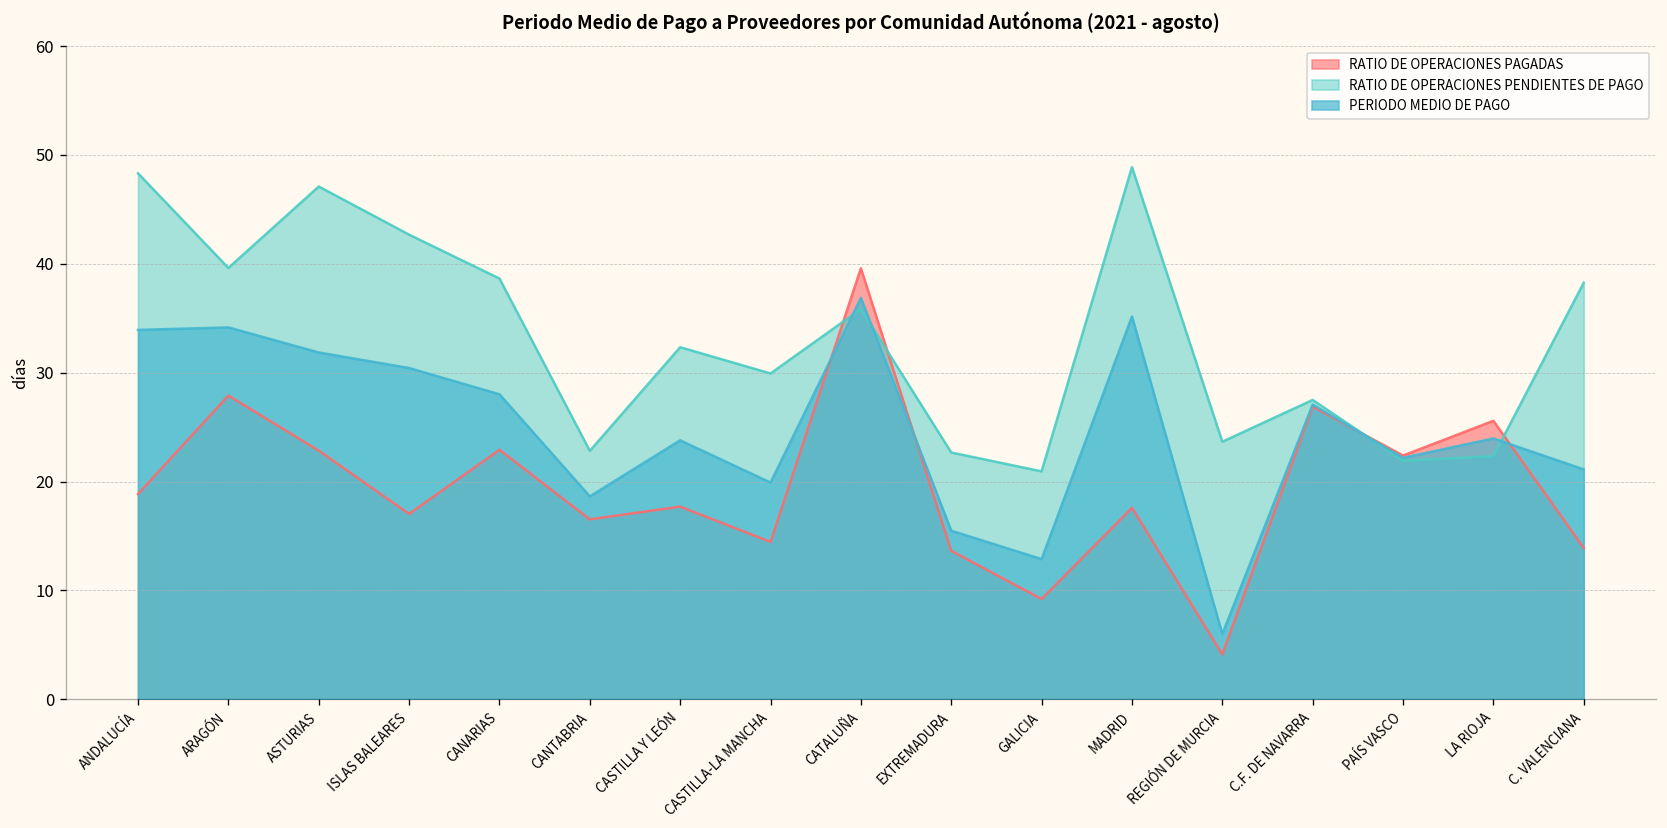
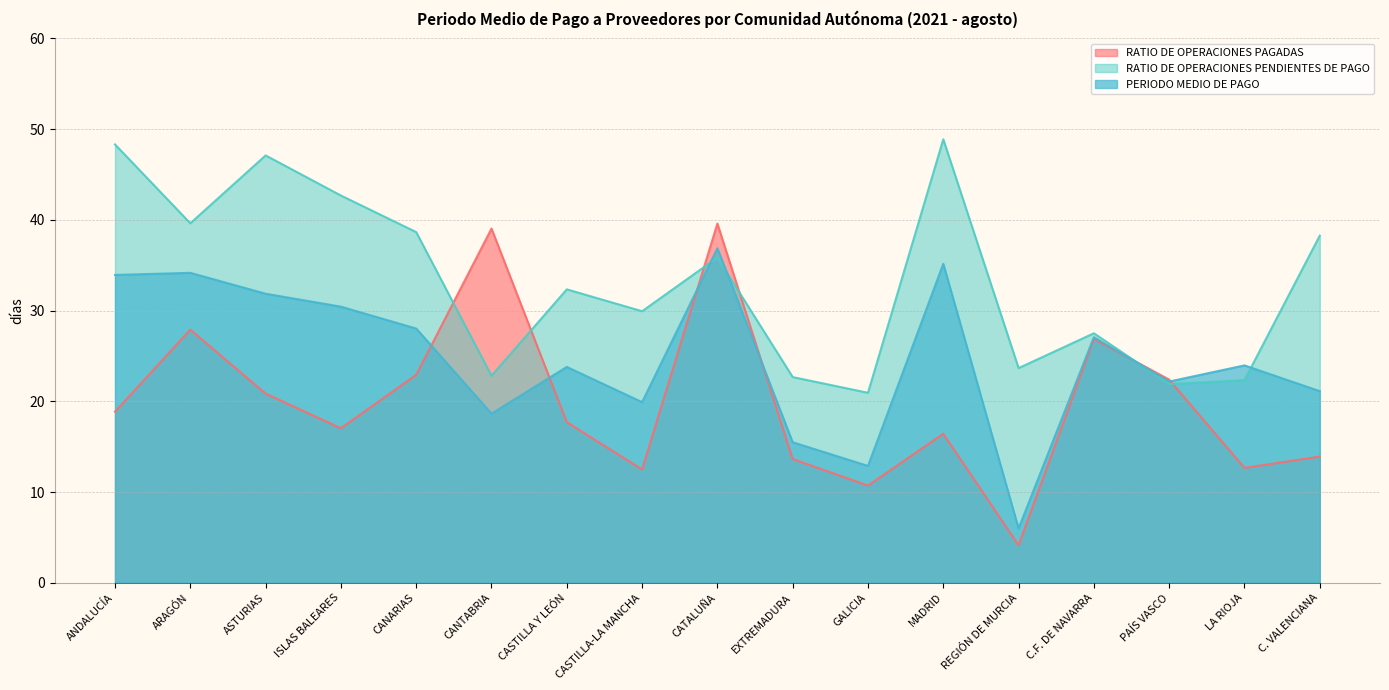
  {
    "RATIO DE OPERACIONES PAGADAS": {
      "ANDALUCÍA": 19,
      "ARAGÓN": 28,
-     "ASTURIAS": 23,
+     "ASTURIAS": 21,
      "ISLAS BALEARES": 17,
      "CANARIAS": 23,
-     "CANTABRIA": 17,
+     "CANTABRIA": 39,
      "CASTILLA Y LEÓN": 18,
-     "CASTILLA-LA MANCHA": 14,
+     "CASTILLA-LA MANCHA": 12,
      "CATALUÑA": 40,
      "EXTREMADURA": 14,
-     "GALICIA": 9,
-     "MADRID": 18,
+     "GALICIA": 11,
+     "MADRID": 16,
      "REGIÓN DE MURCIA": 4,
-     "LA RIOJA": 26,
+     "LA RIOJA": 13,
      "C. VALENCIANA": 14
    }
  }
